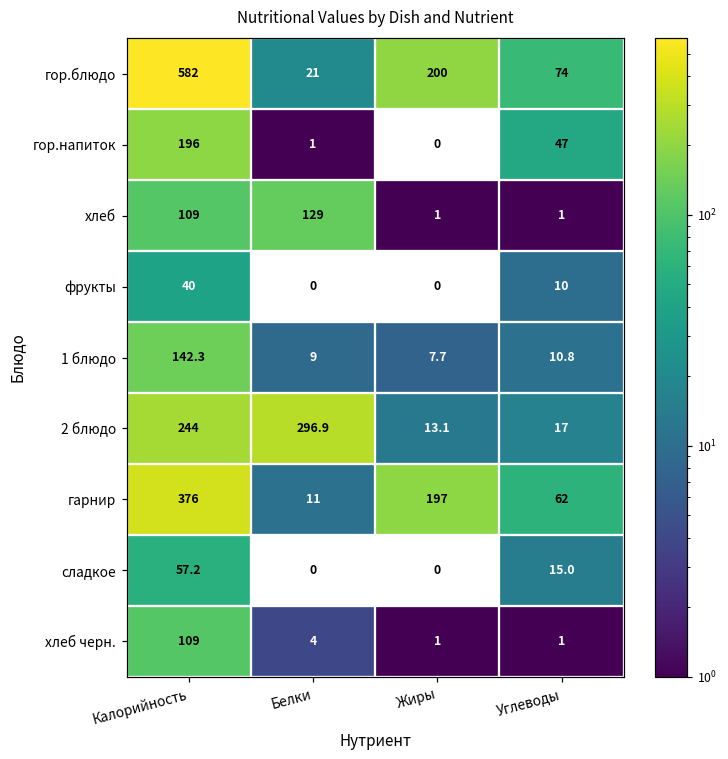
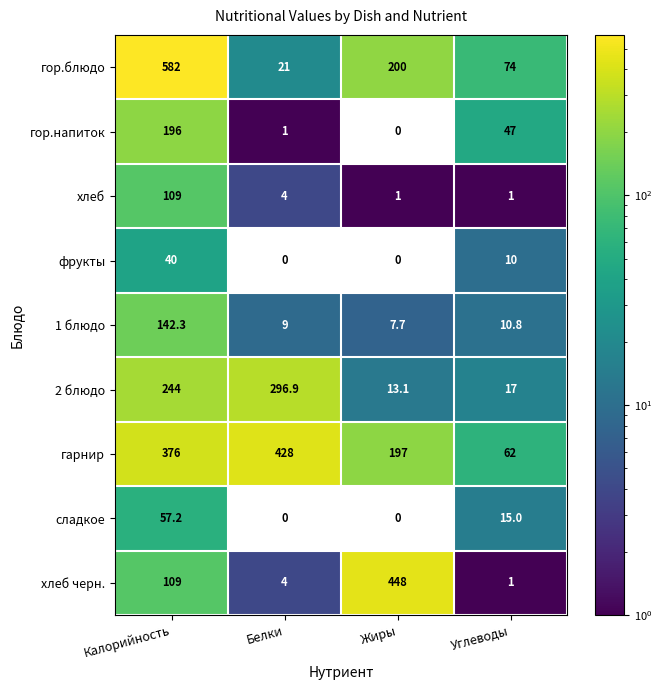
  {
    "гор.блюдо": {
      "Калорийность": 582,
      "Белки": 21,
      "Жиры": 200,
      "Углеводы": 74
    },
    "гор.напиток": {
      "Калорийность": 196,
      "Белки": 1,
      "Жиры": 0,
      "Углеводы": 47
    },
    "хлеб": {
      "Калорийность": 109,
-     "Белки": 129,
+     "Белки": 4,
      "Жиры": 1,
      "Углеводы": 1
    },
    "фрукты": {
      "Калорийность": 40,
      "Белки": 0,
      "Жиры": 0,
      "Углеводы": 10
    },
    "1 блюдо": {
      "Калорийность": 142.3,
      "Белки": 9,
      "Жиры": 7.7,
      "Углеводы": 10.8
    },
    "2 блюдо": {
      "Калорийность": 244,
      "Белки": 296.9,
      "Жиры": 13.1,
      "Углеводы": 17
    },
    "гарнир": {
      "Калорийность": 376,
-     "Белки": 11,
+     "Белки": 428,
      "Жиры": 197,
      "Углеводы": 62
    },
    "сладкое": {
      "Калорийность": 57.2,
      "Белки": 0,
      "Жиры": 0,
      "Углеводы": 15.0
    },
    "хлеб черн.": {
      "Калорийность": 109,
      "Белки": 4,
-     "Жиры": 1,
+     "Жиры": 448,
      "Углеводы": 1
    }
  }
